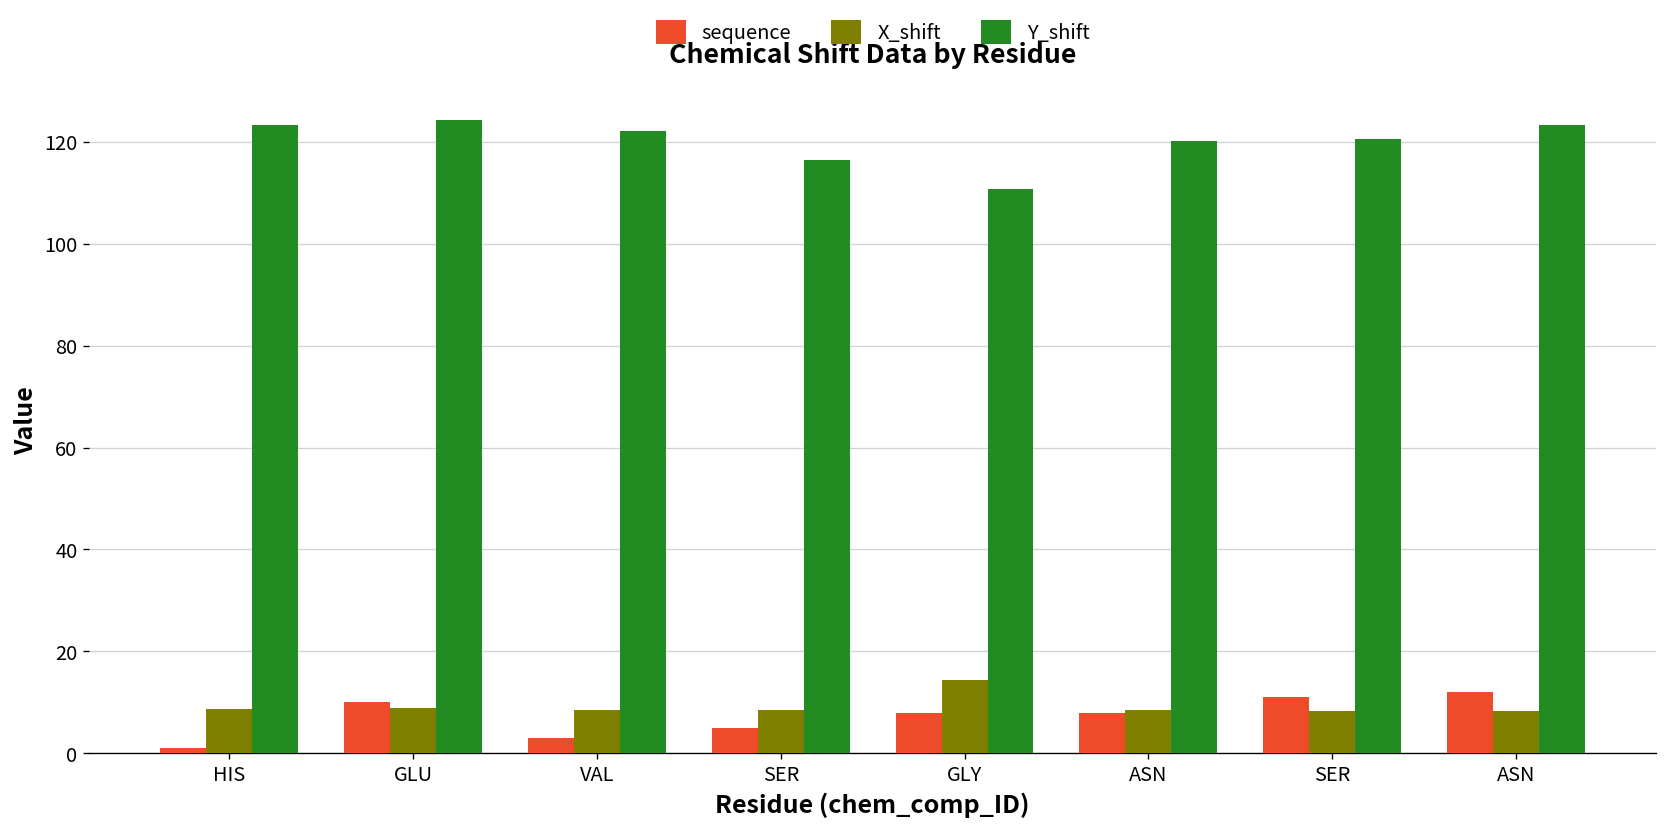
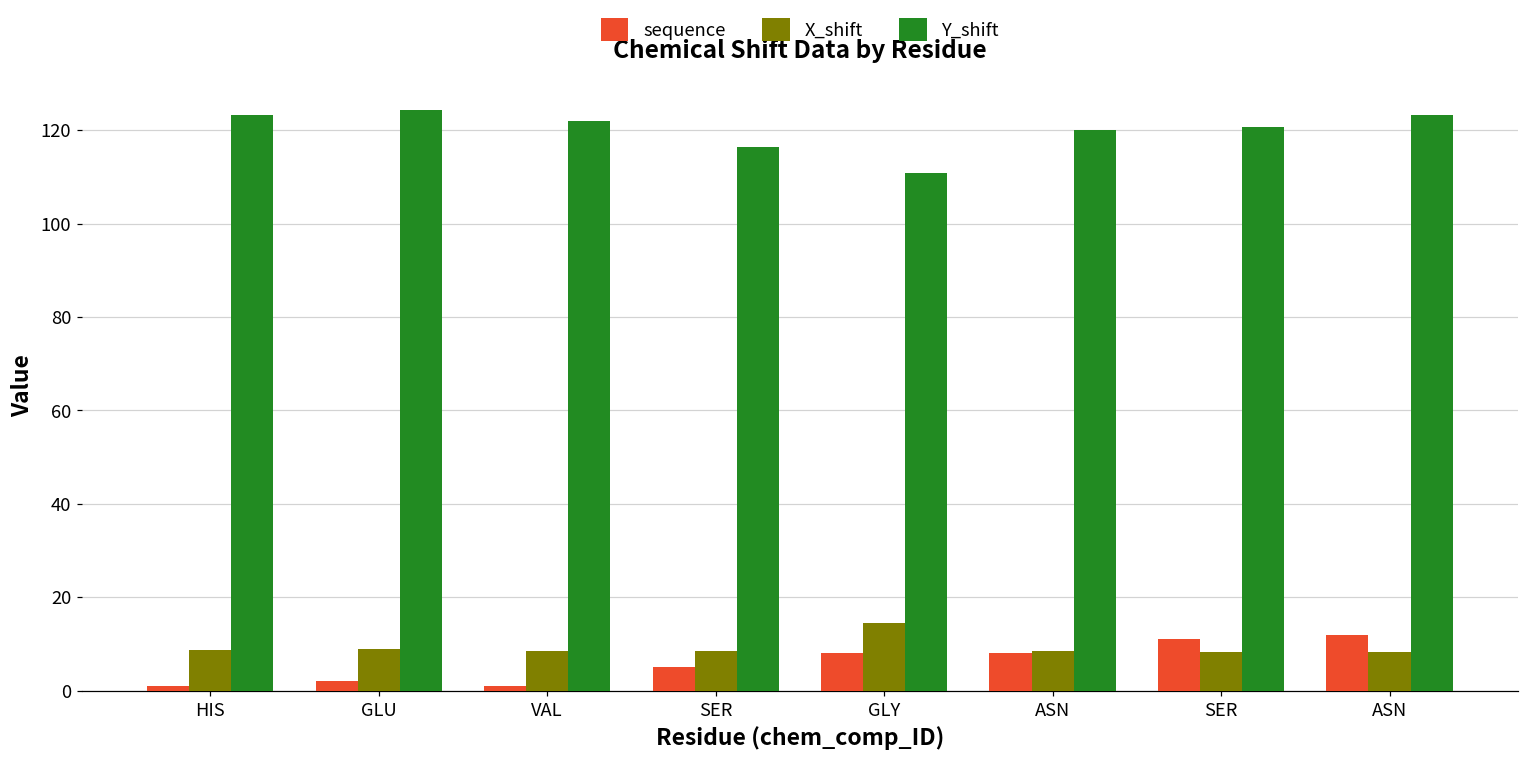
  {
    "sequence": {
      "HIS": 1,
-     "GLU": 10,
-     "VAL": 3,
+     "GLU": 2,
+     "VAL": 1,
      "GLY": 8
    },
    "X_shift": {
      "HIS": 9,
      "GLU": 9,
      "VAL": 8,
      "GLY": 14
    },
    "Y_shift": {
      "HIS": 123,
      "GLU": 124,
      "VAL": 122,
      "GLY": 111
    }
  }
